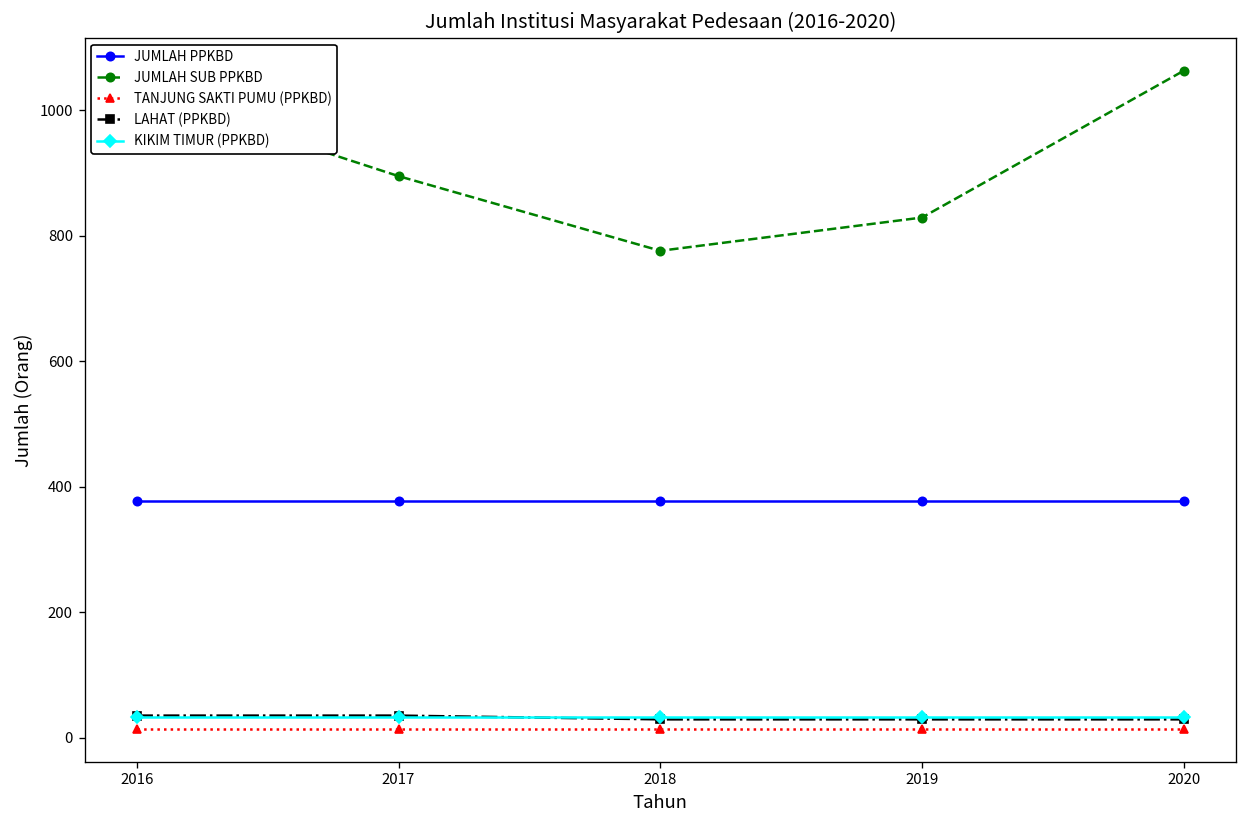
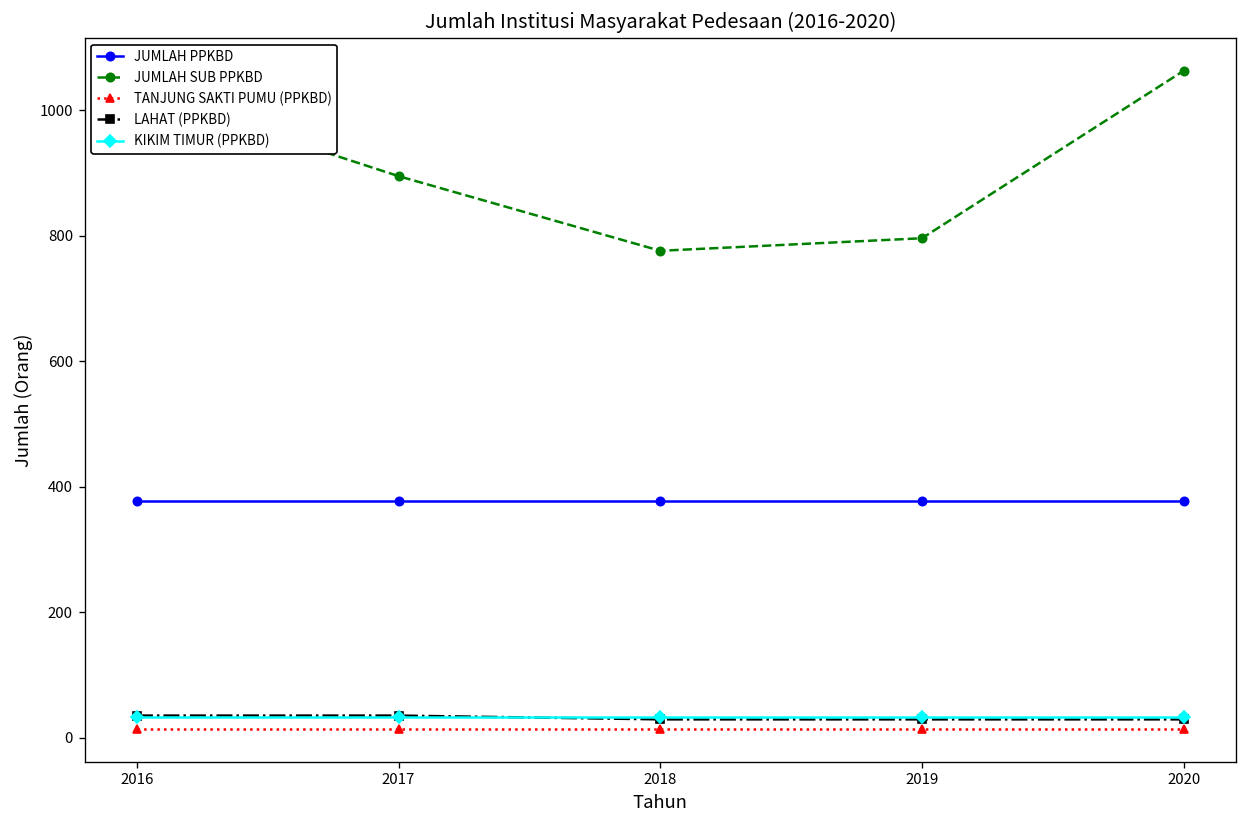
  {
    "JUMLAH PPKBD": {
      "2016": 380,
      "2017": 380,
      "2018": 380,
      "2019": 380,
      "2020": 380
    },
    "JUMLAH SUB PPKBD": {
      "2017": 900,
      "2018": 780,
-     "2019": 830,
+     "2019": 800,
      "2020": 1060
    },
    "TANJUNG SAKTI PUMU (PPKBD)": {
      "2016": 10,
      "2017": 10,
      "2018": 10,
      "2019": 10,
      "2020": 10
    }
  }
